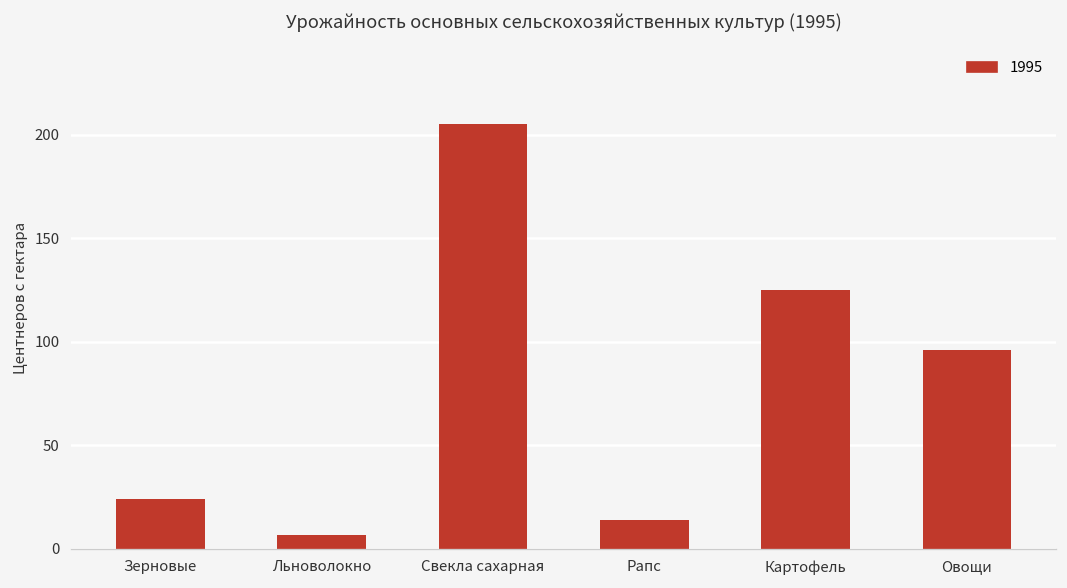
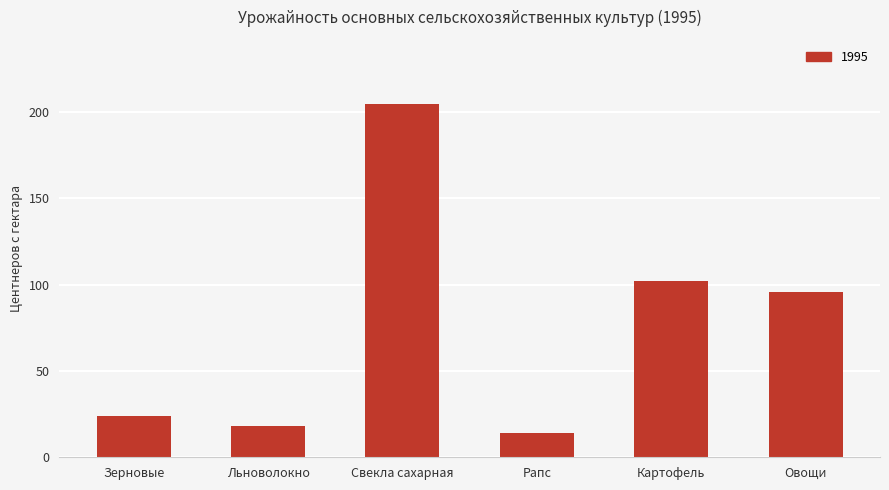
  {
    "Зерновые": 24,
-   "Льноволокно": 7,
+   "Льноволокно": 18,
    "Свекла сахарная": 205,
    "Рапс": 14,
-   "Картофель": 125,
+   "Картофель": 102,
    "Овощи": 96
  }
